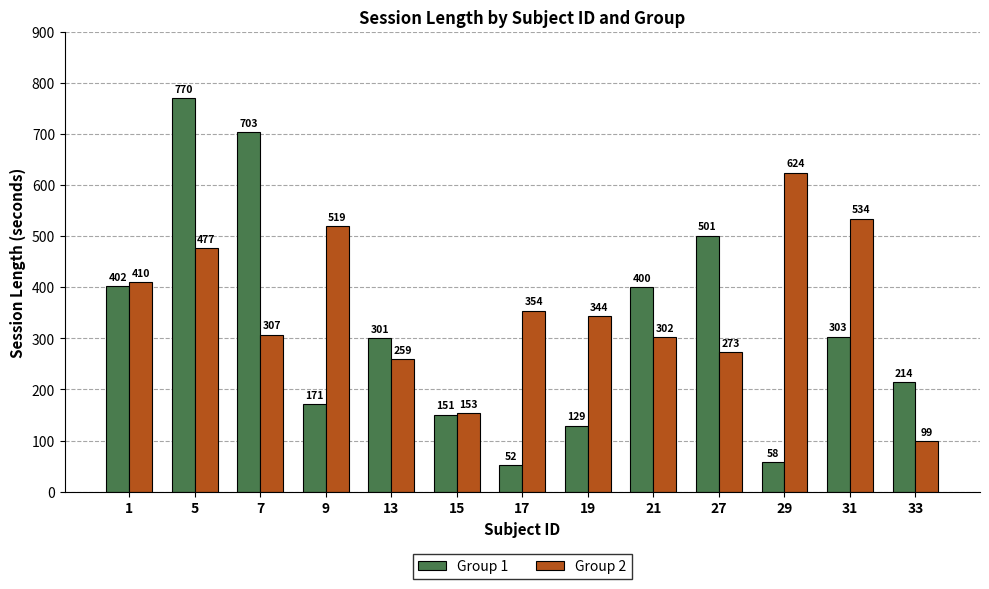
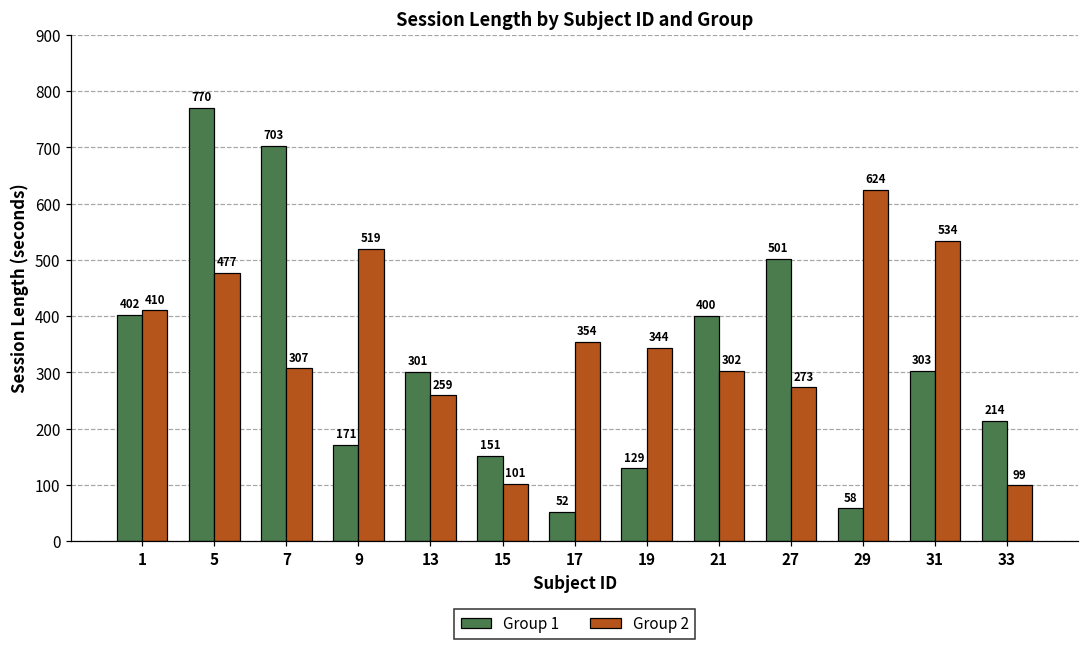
  {
    "Group 1": {
      "1": 402,
      "5": 770,
      "7": 703,
      "9": 171,
      "13": 301,
      "15": 151,
      "17": 52,
      "19": 129,
      "21": 400,
      "27": 501,
      "29": 58,
      "31": 303,
      "33": 214
    },
    "Group 2": {
      "1": 410,
      "5": 477,
      "7": 307,
      "9": 519,
      "13": 259,
-     "15": 153,
+     "15": 101,
      "17": 354,
      "19": 344,
      "21": 302,
      "27": 273,
      "29": 624,
      "31": 534,
      "33": 99
    }
  }
